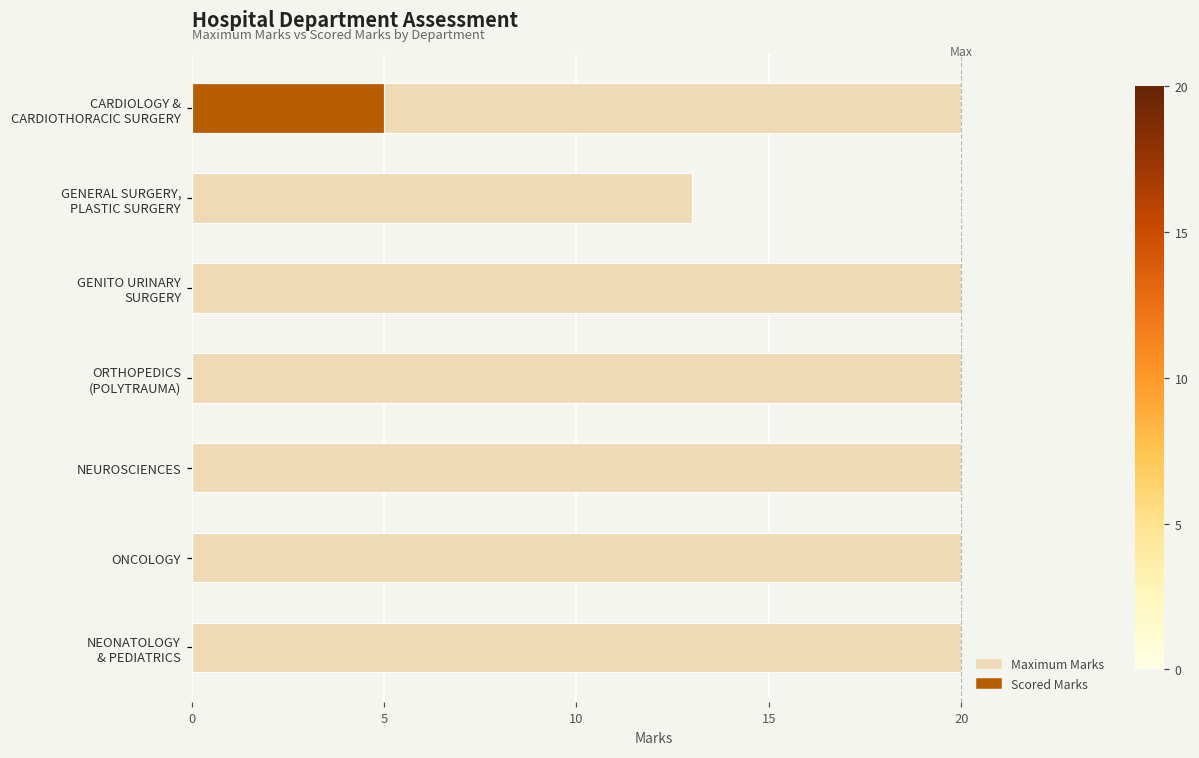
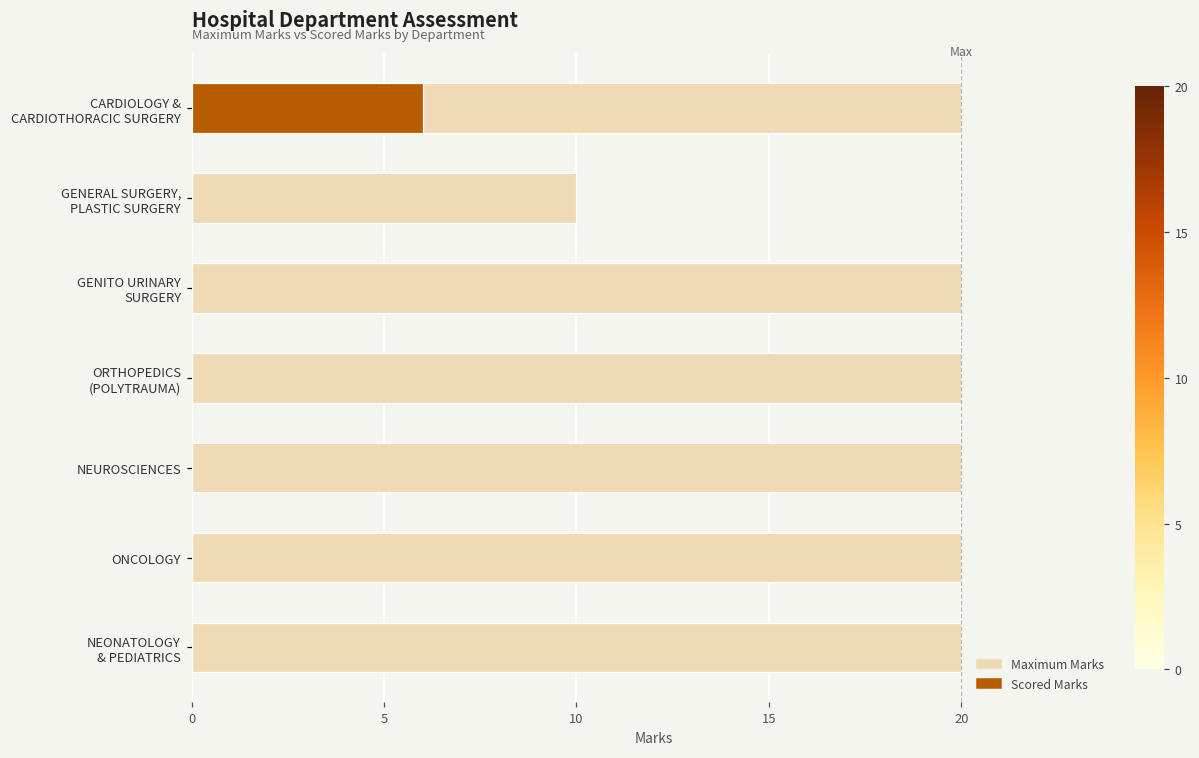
  {
    "Maximum Marks": {
      "CARDIOLOGY & CARDIOTHORACIC SURGERY": 20,
-     "GENERAL SURGERY, PLASTIC SURGERY": 13,
+     "GENERAL SURGERY, PLASTIC SURGERY": 10,
      "GENITO URINARY SURGERY": 20,
      "ORTHOPEDICS (POLYTRAUMA)": 20,
      "NEUROSCIENCES": 20,
      "ONCOLOGY": 20,
      "NEONATOLOGY & PEDIATRICS": 20
    },
    "Scored Marks": {
-     "CARDIOLOGY & CARDIOTHORACIC SURGERY": 5,
+     "CARDIOLOGY & CARDIOTHORACIC SURGERY": 6,
      "GENERAL SURGERY, PLASTIC SURGERY": 0,
      "GENITO URINARY SURGERY": 0,
      "ORTHOPEDICS (POLYTRAUMA)": 0,
      "NEUROSCIENCES": 0,
      "ONCOLOGY": 0,
      "NEONATOLOGY & PEDIATRICS": 0
    }
  }
